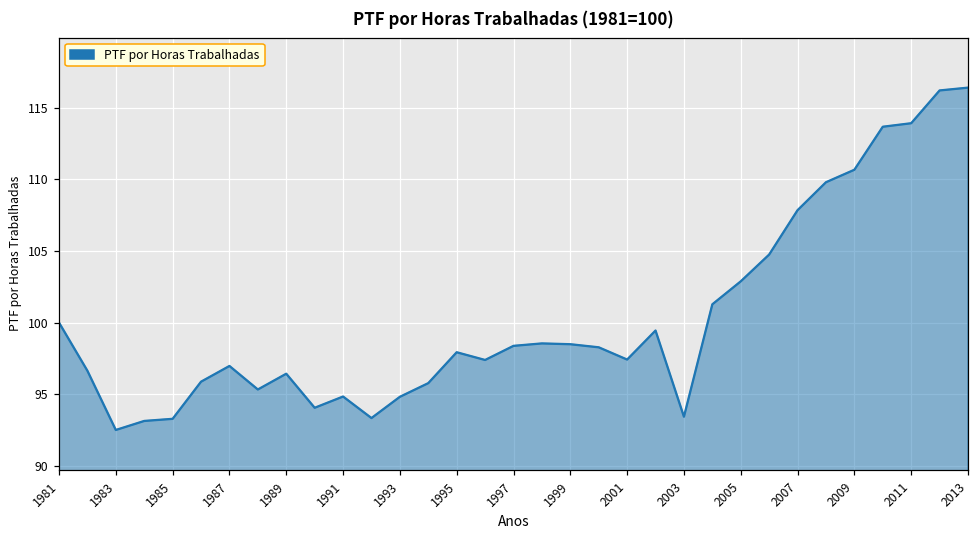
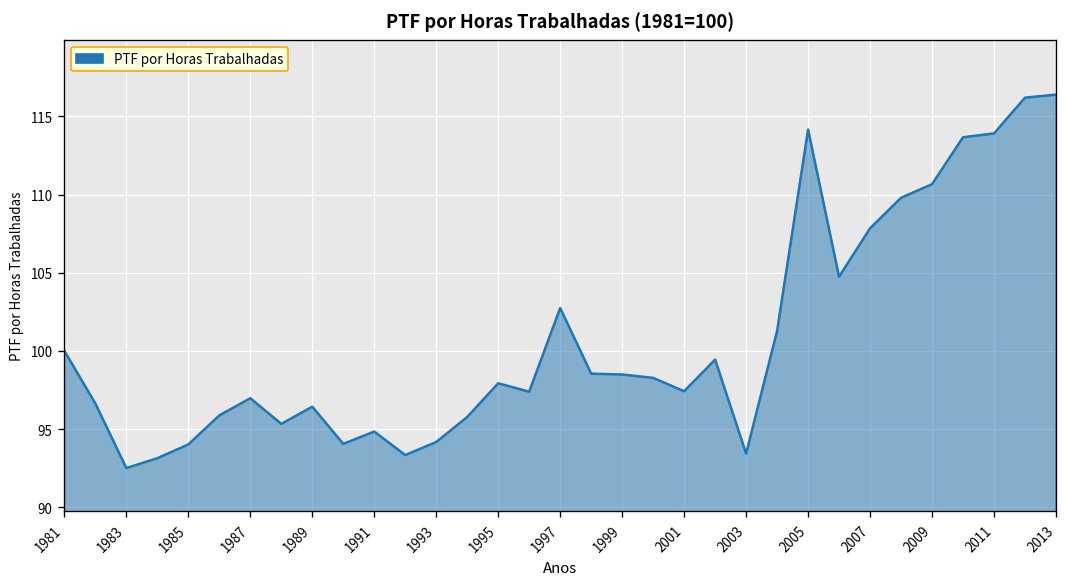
  {
    "1981": 100.0,
    "1983": 92.5,
-   "1985": 93.3,
+   "1985": 94.0,
    "1987": 97.0,
    "1989": 96.4,
    "1991": 94.8,
-   "1993": 94.8,
+   "1993": 94.2,
    "1995": 97.9,
-   "1997": 98.4,
+   "1997": 102.7,
    "1999": 98.5,
    "2001": 97.4,
    "2003": 93.4,
-   "2005": 102.9,
+   "2005": 114.1,
    "2007": 107.8,
    "2009": 110.7,
    "2011": 113.9,
    "2013": 116.4
  }
